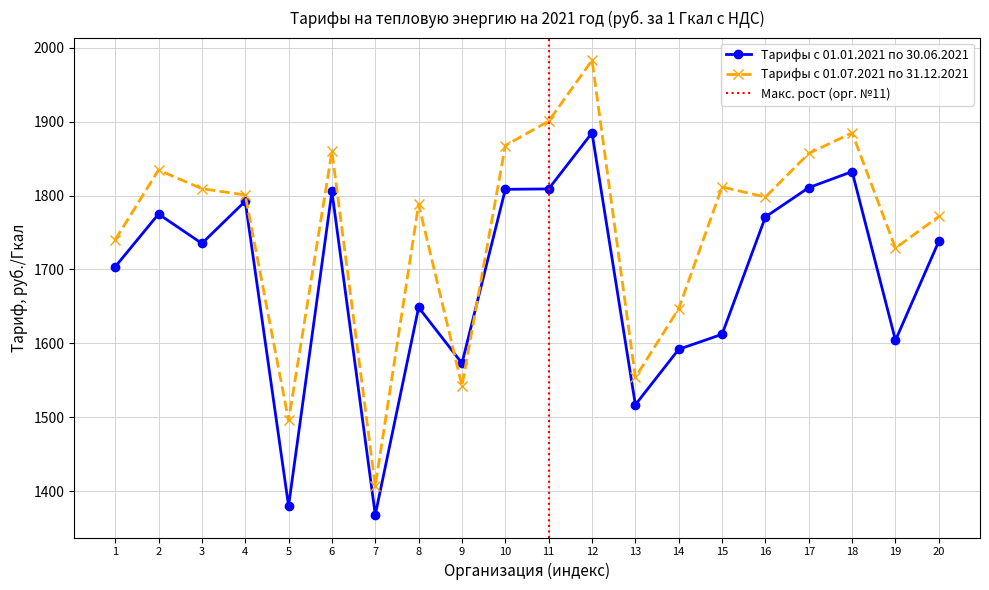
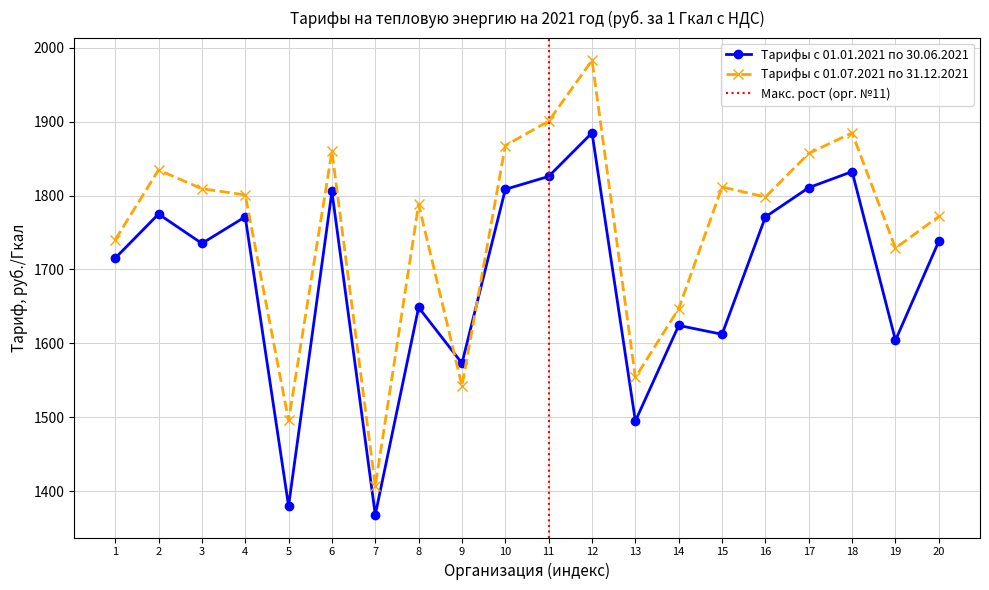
  {
    "Тарифы с 01.01.2021 по 30.06.2021": {
-     "1": 1700,
+     "1": 1720,
      "2": 1770,
      "3": 1740,
-     "4": 1790,
+     "4": 1770,
      "5": 1380,
      "6": 1810,
      "7": 1370,
      "8": 1650,
      "9": 1570,
      "10": 1810,
-     "11": 1810,
+     "11": 1830,
      "12": 1880,
-     "13": 1520,
-     "14": 1590,
+     "13": 1500,
+     "14": 1620,
      "15": 1610,
      "16": 1770,
      "17": 1810,
      "18": 1830,
      "19": 1600,
      "20": 1740
    },
    "Тарифы с 01.07.2021 по 31.12.2021": {
      "1": 1740,
      "2": 1830,
      "3": 1810,
      "4": 1800,
      "5": 1500,
      "6": 1860,
      "7": 1410,
      "8": 1790,
      "9": 1540,
      "10": 1870,
      "11": 1900,
      "12": 1980,
      "13": 1550,
      "14": 1650,
      "15": 1810,
      "16": 1800,
      "17": 1860,
      "18": 1880,
      "19": 1730,
      "20": 1770
    }
  }
